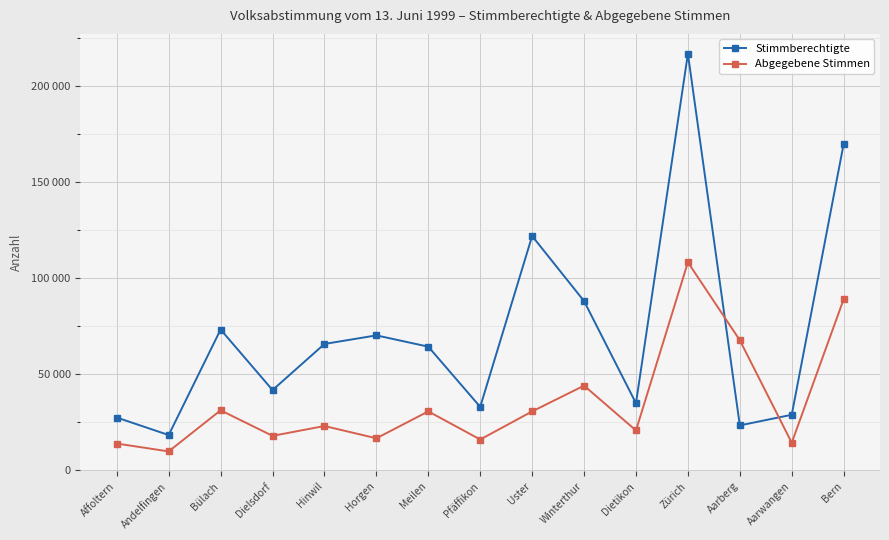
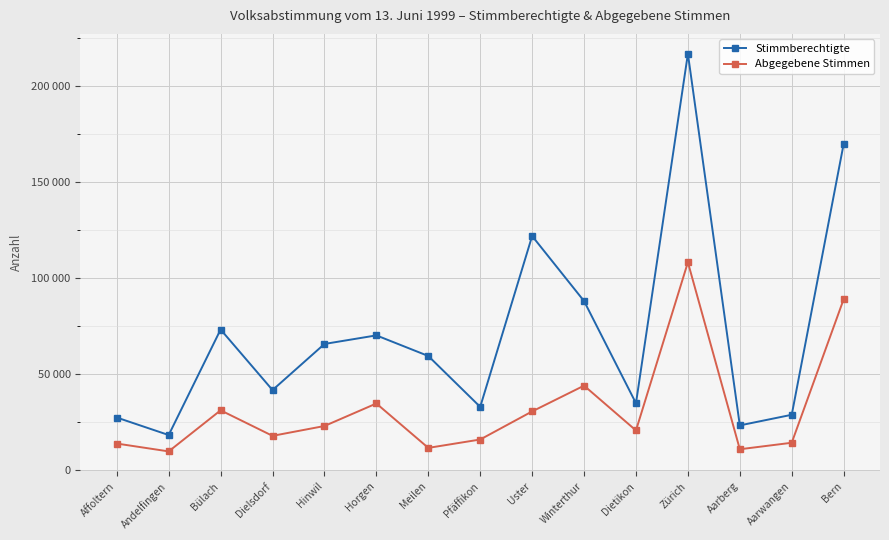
  {
    "Stimmberechtigte": {
      "Affoltern": 27000,
      "Andelfingen": 18000,
      "Bülach": 73000,
      "Dielsdorf": 41000,
      "Hinwil": 65000,
      "Horgen": 70000,
-     "Meilen": 64000,
+     "Meilen": 59000,
      "Pfäffikon": 33000,
      "Uster": 122000,
      "Winterthur": 88000,
      "Dietikon": 35000,
      "Zürich": 217000,
      "Aarberg": 23000,
      "Aarwangen": 29000,
      "Bern": 170000
    },
    "Abgegebene Stimmen": {
      "Affoltern": 14000,
      "Andelfingen": 9000,
      "Bülach": 31000,
      "Dielsdorf": 18000,
      "Hinwil": 23000,
-     "Horgen": 16000,
-     "Meilen": 30000,
+     "Horgen": 34000,
+     "Meilen": 11000,
      "Pfäffikon": 16000,
      "Uster": 30000,
      "Winterthur": 44000,
      "Dietikon": 20000,
      "Zürich": 108000,
-     "Aarberg": 67000,
+     "Aarberg": 11000,
      "Aarwangen": 14000,
      "Bern": 89000
    }
  }
